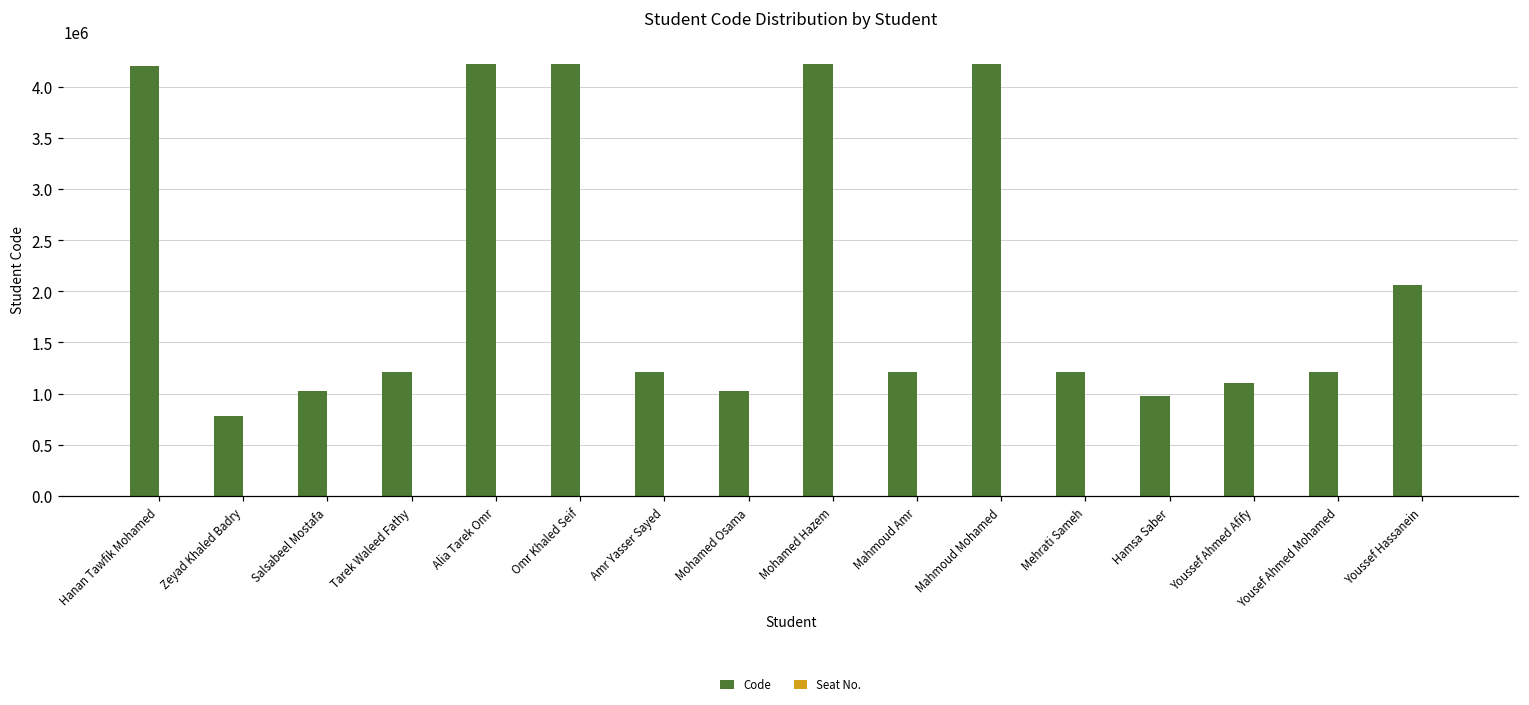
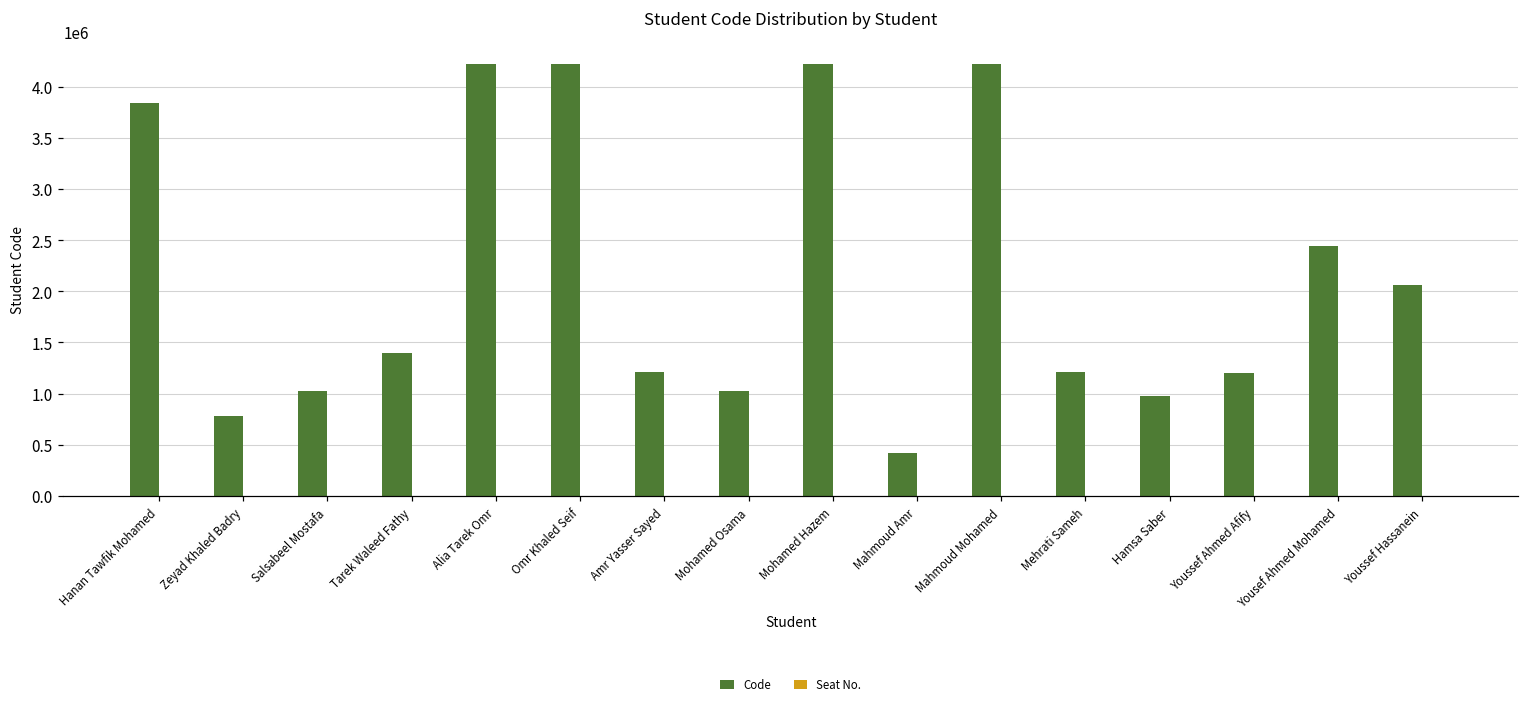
  {
    "Code": {
-     "Hanan Tawfik Mohamed": 4200000,
+     "Hanan Tawfik Mohamed": 3800000,
      "Zeyad Khaled Badry": 800000,
      "Salsabeel Mostafa": 1000000,
-     "Tarek Waleed Fathy": 1200000,
+     "Tarek Waleed Fathy": 1400000,
      "Alia Tarek Omr": 4200000,
      "Omr Khaled Seif": 4200000,
      "Amr Yasser Sayed": 1200000,
      "Mohamed Osama": 1000000,
      "Mohamed Hazem": 4200000,
-     "Mahmoud Amr": 1200000,
+     "Mahmoud Amr": 400000,
      "Mahmoud Mohamed": 4200000,
      "Mehrati Sameh": 1200000,
      "Hamsa Saber": 1000000,
-     "Youssef Ahmed Afify": 1100000,
-     "Yousef Ahmed Mohamed": 1200000,
+     "Youssef Ahmed Afify": 1200000,
+     "Yousef Ahmed Mohamed": 2400000,
      "Youssef Hassanein": 2100000
    },
    "Seat No.": {
      "Hanan Tawfik Mohamed": 0,
      "Zeyad Khaled Badry": 0,
      "Salsabeel Mostafa": 0,
      "Tarek Waleed Fathy": 0,
      "Alia Tarek Omr": 0,
      "Omr Khaled Seif": 0,
      "Amr Yasser Sayed": 0,
      "Mohamed Osama": 0,
      "Mohamed Hazem": 0,
      "Mahmoud Amr": 0,
      "Mahmoud Mohamed": 0,
      "Mehrati Sameh": 0,
      "Hamsa Saber": 0,
      "Youssef Ahmed Afify": 0,
      "Yousef Ahmed Mohamed": 0,
      "Youssef Hassanein": 0
    }
  }
